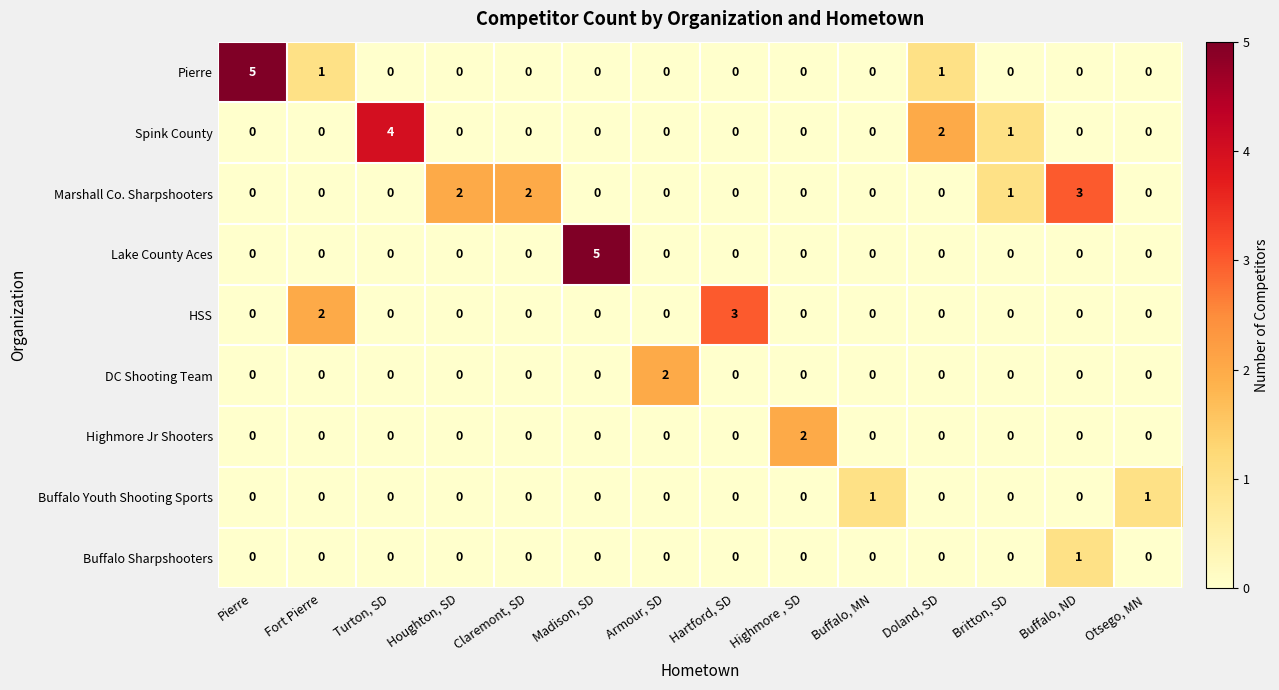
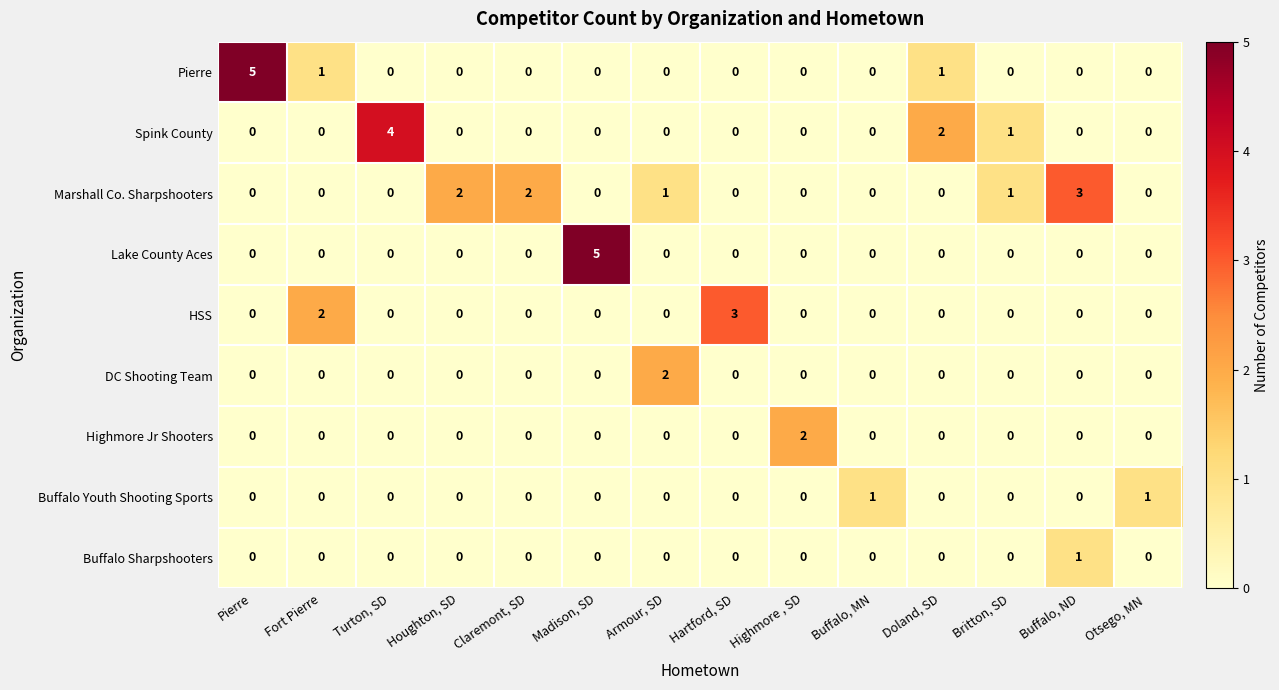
  {
    "Pierre": {
      "Pierre": 5,
      "Fort Pierre": 1,
      "Turton, SD": 0,
      "Houghton, SD": 0,
      "Claremont, SD": 0,
      "Madison, SD": 0,
      "Armour, SD": 0,
      "Hartford, SD": 0,
      "Highmore , SD": 0,
      "Buffalo, MN": 0,
      "Doland, SD": 1,
      "Britton, SD": 0,
      "Buffalo, ND": 0,
      "Otsego, MN": 0
    },
    "Spink County": {
      "Pierre": 0,
      "Fort Pierre": 0,
      "Turton, SD": 4,
      "Houghton, SD": 0,
      "Claremont, SD": 0,
      "Madison, SD": 0,
      "Armour, SD": 0,
      "Hartford, SD": 0,
      "Highmore , SD": 0,
      "Buffalo, MN": 0,
      "Doland, SD": 2,
      "Britton, SD": 1,
      "Buffalo, ND": 0,
      "Otsego, MN": 0
    },
    "Marshall Co. Sharpshooters": {
      "Pierre": 0,
      "Fort Pierre": 0,
      "Turton, SD": 0,
      "Houghton, SD": 2,
      "Claremont, SD": 2,
      "Madison, SD": 0,
-     "Armour, SD": 0,
+     "Armour, SD": 1,
      "Hartford, SD": 0,
      "Highmore , SD": 0,
      "Buffalo, MN": 0,
      "Doland, SD": 0,
      "Britton, SD": 1,
      "Buffalo, ND": 3,
      "Otsego, MN": 0
    },
    "Lake County Aces": {
      "Pierre": 0,
      "Fort Pierre": 0,
      "Turton, SD": 0,
      "Houghton, SD": 0,
      "Claremont, SD": 0,
      "Madison, SD": 5,
      "Armour, SD": 0,
      "Hartford, SD": 0,
      "Highmore , SD": 0,
      "Buffalo, MN": 0,
      "Doland, SD": 0,
      "Britton, SD": 0,
      "Buffalo, ND": 0,
      "Otsego, MN": 0
    },
    "HSS": {
      "Pierre": 0,
      "Fort Pierre": 2,
      "Turton, SD": 0,
      "Houghton, SD": 0,
      "Claremont, SD": 0,
      "Madison, SD": 0,
      "Armour, SD": 0,
      "Hartford, SD": 3,
      "Highmore , SD": 0,
      "Buffalo, MN": 0,
      "Doland, SD": 0,
      "Britton, SD": 0,
      "Buffalo, ND": 0,
      "Otsego, MN": 0
    },
    "DC Shooting Team": {
      "Pierre": 0,
      "Fort Pierre": 0,
      "Turton, SD": 0,
      "Houghton, SD": 0,
      "Claremont, SD": 0,
      "Madison, SD": 0,
      "Armour, SD": 2,
      "Hartford, SD": 0,
      "Highmore , SD": 0,
      "Buffalo, MN": 0,
      "Doland, SD": 0,
      "Britton, SD": 0,
      "Buffalo, ND": 0,
      "Otsego, MN": 0
    },
    "Highmore Jr Shooters": {
      "Pierre": 0,
      "Fort Pierre": 0,
      "Turton, SD": 0,
      "Houghton, SD": 0,
      "Claremont, SD": 0,
      "Madison, SD": 0,
      "Armour, SD": 0,
      "Hartford, SD": 0,
      "Highmore , SD": 2,
      "Buffalo, MN": 0,
      "Doland, SD": 0,
      "Britton, SD": 0,
      "Buffalo, ND": 0,
      "Otsego, MN": 0
    },
    "Buffalo Youth Shooting Sports": {
      "Pierre": 0,
      "Fort Pierre": 0,
      "Turton, SD": 0,
      "Houghton, SD": 0,
      "Claremont, SD": 0,
      "Madison, SD": 0,
      "Armour, SD": 0,
      "Hartford, SD": 0,
      "Highmore , SD": 0,
      "Buffalo, MN": 1,
      "Doland, SD": 0,
      "Britton, SD": 0,
      "Buffalo, ND": 0,
      "Otsego, MN": 1
    },
    "Buffalo Sharpshooters": {
      "Pierre": 0,
      "Fort Pierre": 0,
      "Turton, SD": 0,
      "Houghton, SD": 0,
      "Claremont, SD": 0,
      "Madison, SD": 0,
      "Armour, SD": 0,
      "Hartford, SD": 0,
      "Highmore , SD": 0,
      "Buffalo, MN": 0,
      "Doland, SD": 0,
      "Britton, SD": 0,
      "Buffalo, ND": 1,
      "Otsego, MN": 0
    }
  }
